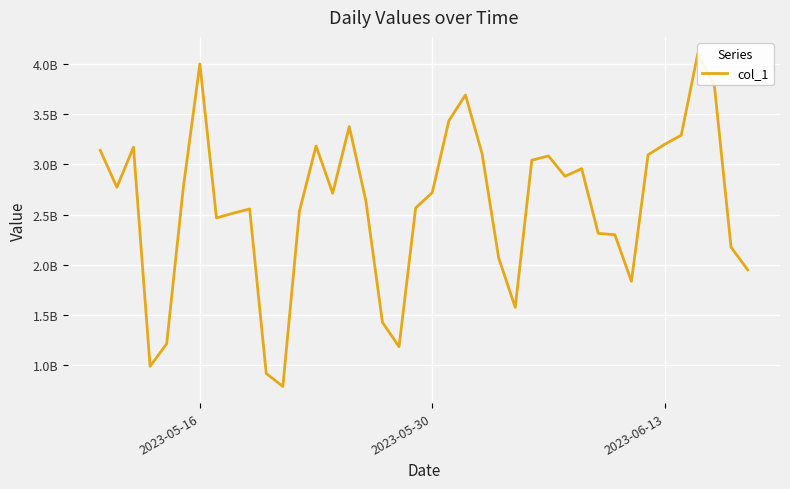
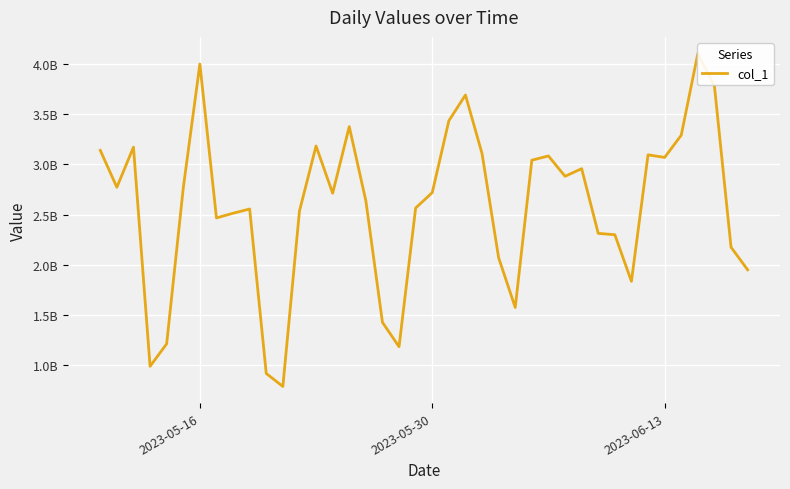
  {
    "2023-05-16": 4000000000,
    "2023-05-30": 2720000000,
-   "2023-06-13": 3200000000
+   "2023-06-13": 3070000000
  }
